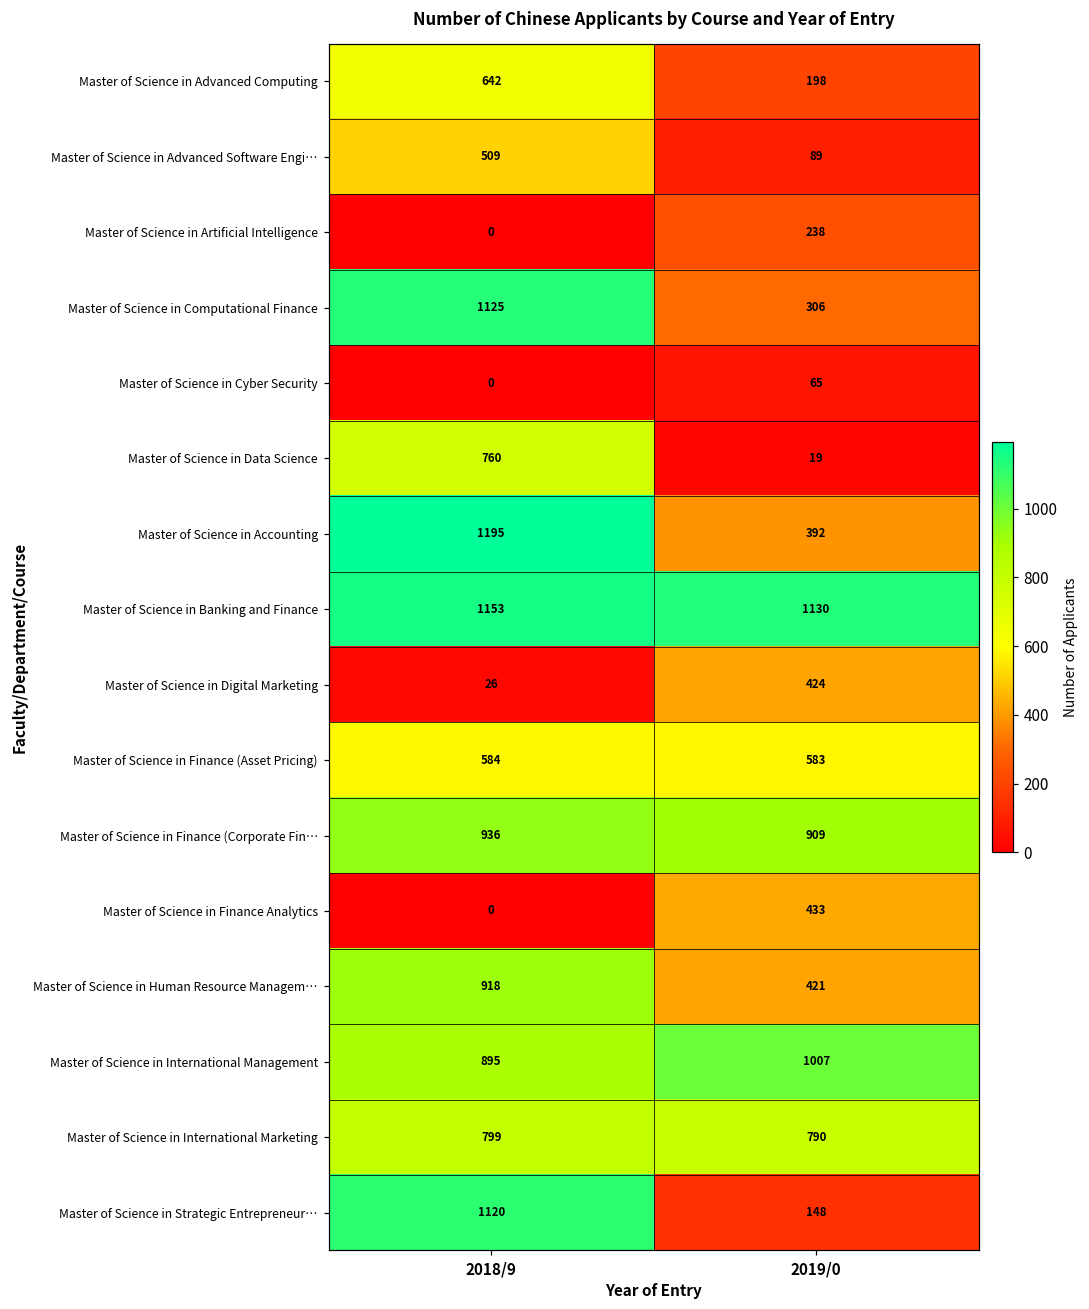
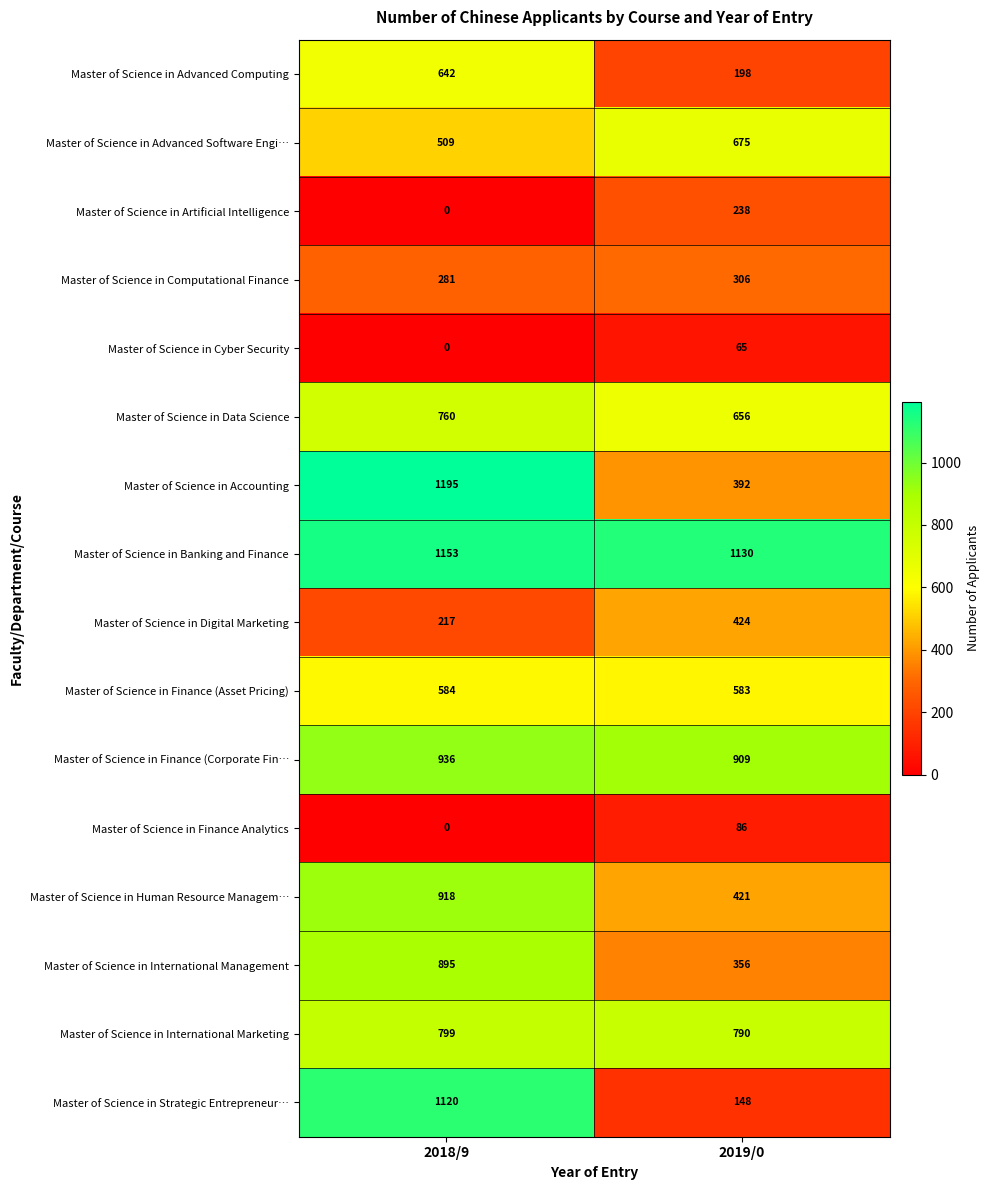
  {
    "Master of Science in Advanced Computing": {
      "2018/9": 642,
      "2019/0": 198
    },
    "Master of Science in Advanced Software Engi…": {
      "2018/9": 509,
-     "2019/0": 89
+     "2019/0": 675
    },
    "Master of Science in Artificial Intelligence": {
      "2018/9": 0,
      "2019/0": 238
    },
    "Master of Science in Computational Finance": {
-     "2018/9": 1125,
+     "2018/9": 281,
      "2019/0": 306
    },
    "Master of Science in Cyber Security": {
      "2018/9": 0,
      "2019/0": 65
    },
    "Master of Science in Data Science": {
      "2018/9": 760,
-     "2019/0": 19
+     "2019/0": 656
    },
    "Master of Science in Accounting": {
      "2018/9": 1195,
      "2019/0": 392
    },
    "Master of Science in Banking and Finance": {
      "2018/9": 1153,
      "2019/0": 1130
    },
    "Master of Science in Digital Marketing": {
-     "2018/9": 26,
+     "2018/9": 217,
      "2019/0": 424
    },
    "Master of Science in Finance (Asset Pricing)": {
      "2018/9": 584,
      "2019/0": 583
    },
    "Master of Science in Finance (Corporate Fin…": {
      "2018/9": 936,
      "2019/0": 909
    },
    "Master of Science in Finance Analytics": {
      "2018/9": 0,
-     "2019/0": 433
+     "2019/0": 86
    },
    "Master of Science in Human Resource Managem…": {
      "2018/9": 918,
      "2019/0": 421
    },
    "Master of Science in International Management": {
      "2018/9": 895,
-     "2019/0": 1007
+     "2019/0": 356
    },
    "Master of Science in International Marketing": {
      "2018/9": 799,
      "2019/0": 790
    },
    "Master of Science in Strategic Entrepreneur…": {
      "2018/9": 1120,
      "2019/0": 148
    }
  }
